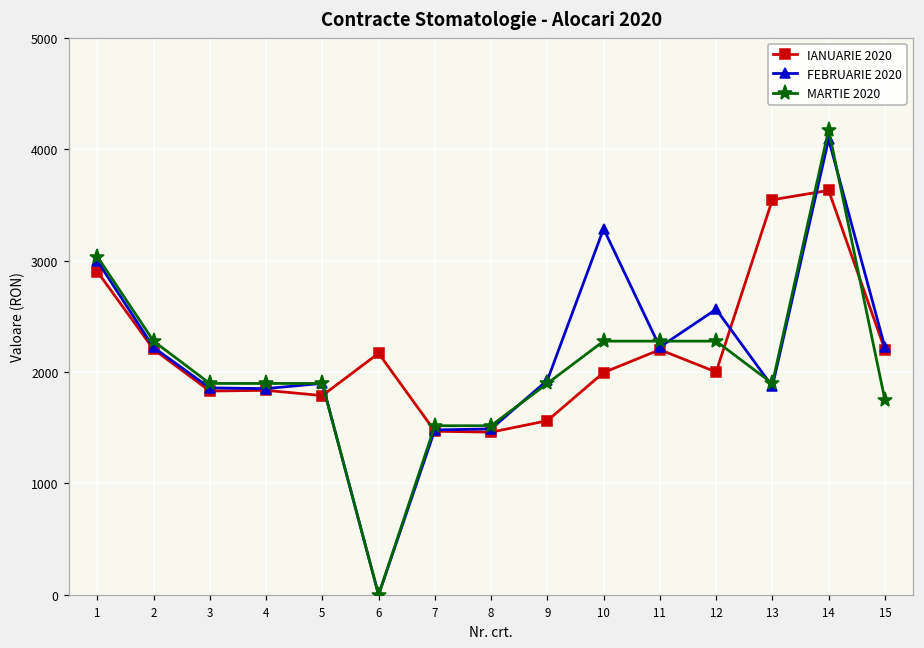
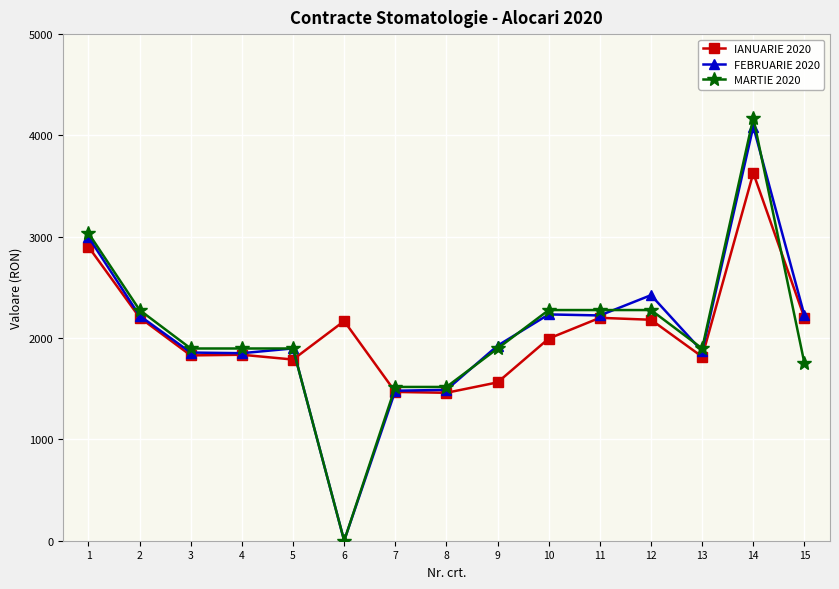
  {
    "IANUARIE 2020": {
      "1": 2900,
      "3": 1830,
      "5": 1790,
      "6": 2170,
      "8": 1460,
      "9": 1560,
      "10": 2000,
-     "12": 2000,
-     "13": 3550,
+     "12": 2180,
+     "13": 1820,
      "14": 3630
    },
    "FEBRUARIE 2020": {
      "1": 3000,
      "3": 1860,
      "8": 1490,
      "9": 1930,
-     "10": 3290,
-     "12": 2560,
+     "10": 2230,
+     "12": 2420,
      "13": 1870,
      "14": 4090
    },
    "MARTIE 2020": {
      "1": 3040,
      "2": 2280,
      "3": 1900,
      "4": 1900,
      "7": 1520,
      "8": 1520,
      "9": 1900,
      "10": 2280,
      "11": 2280,
      "12": 2280,
      "13": 1900,
      "14": 4170,
      "15": 1750
    }
  }
